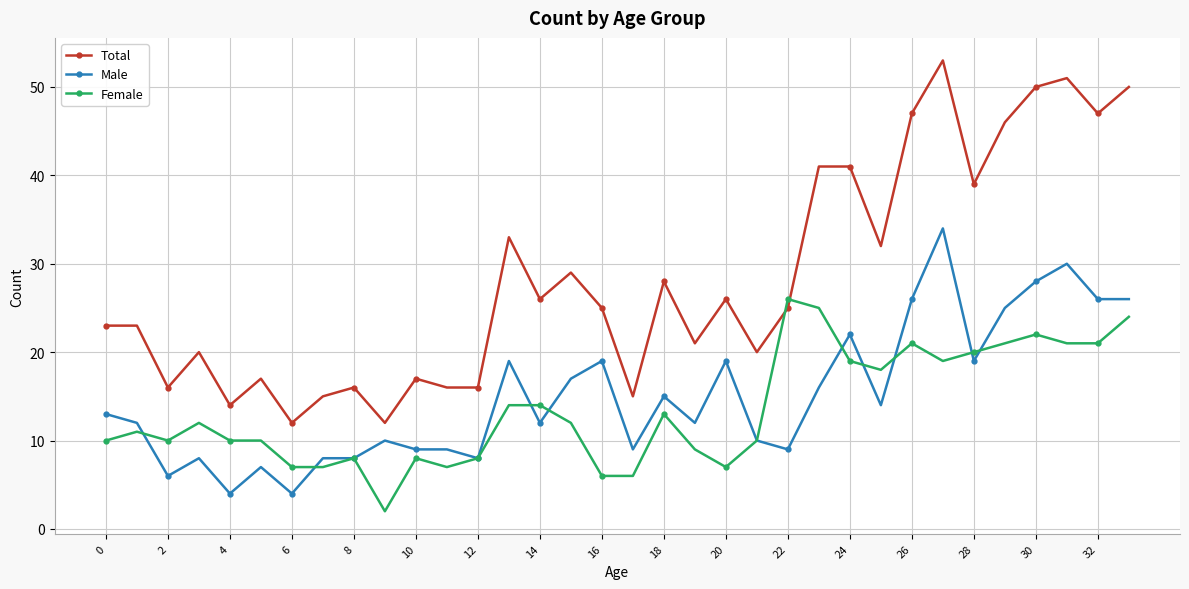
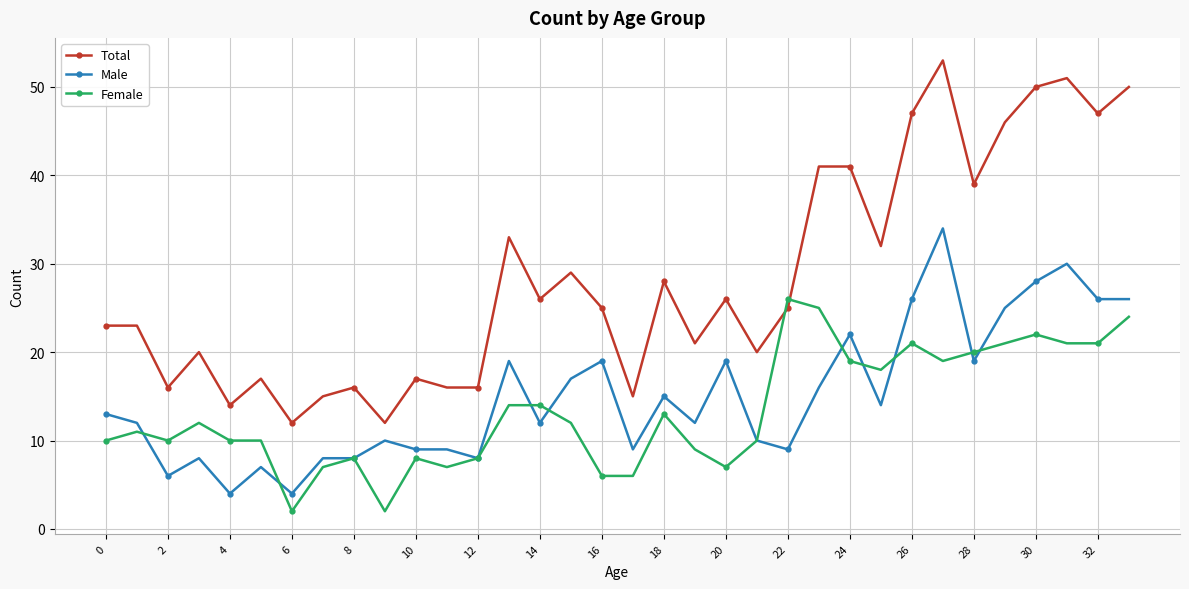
  {
    "Total": {
      "0": 23,
      "2": 16,
      "4": 14,
      "6": 12,
      "8": 16,
      "10": 17,
      "12": 16,
      "14": 26,
      "16": 25,
      "18": 28,
      "20": 26,
      "22": 25,
      "24": 41,
      "26": 47,
      "28": 39,
      "30": 50,
      "32": 47
    },
    "Male": {
      "0": 13,
      "2": 6,
      "4": 4,
      "6": 4,
      "10": 9,
      "14": 12,
      "16": 19,
      "18": 15,
      "20": 19,
      "22": 9,
      "24": 22,
      "26": 26,
      "28": 19,
      "30": 28,
      "32": 26
    },
    "Female": {
      "0": 10,
      "2": 10,
      "4": 10,
-     "6": 7,
+     "6": 2,
      "10": 8,
      "14": 14,
      "16": 6,
      "18": 13,
      "20": 7,
      "22": 26,
      "24": 19,
      "26": 21,
      "28": 20,
      "30": 22,
      "32": 21
    }
  }
